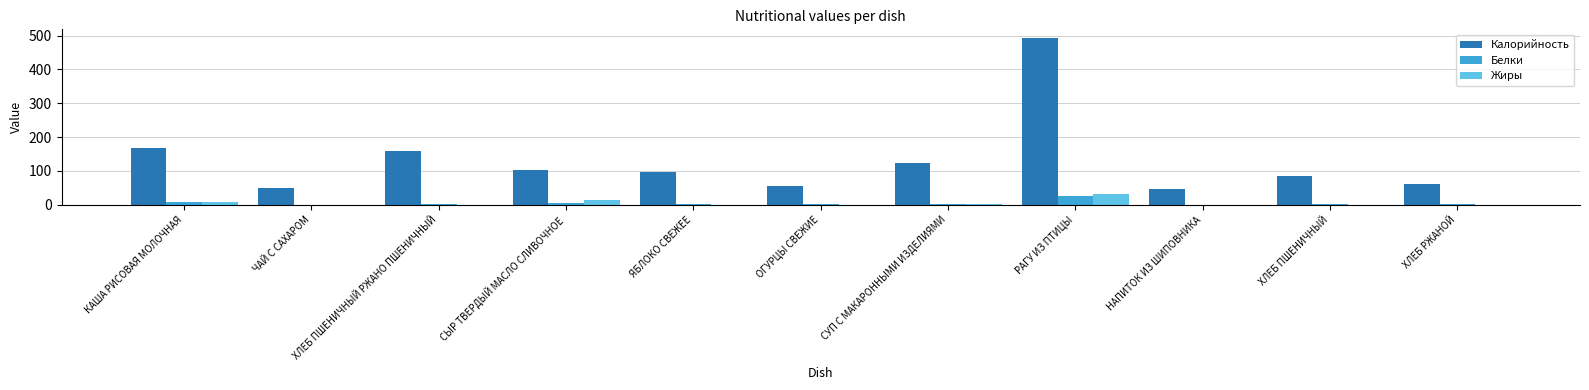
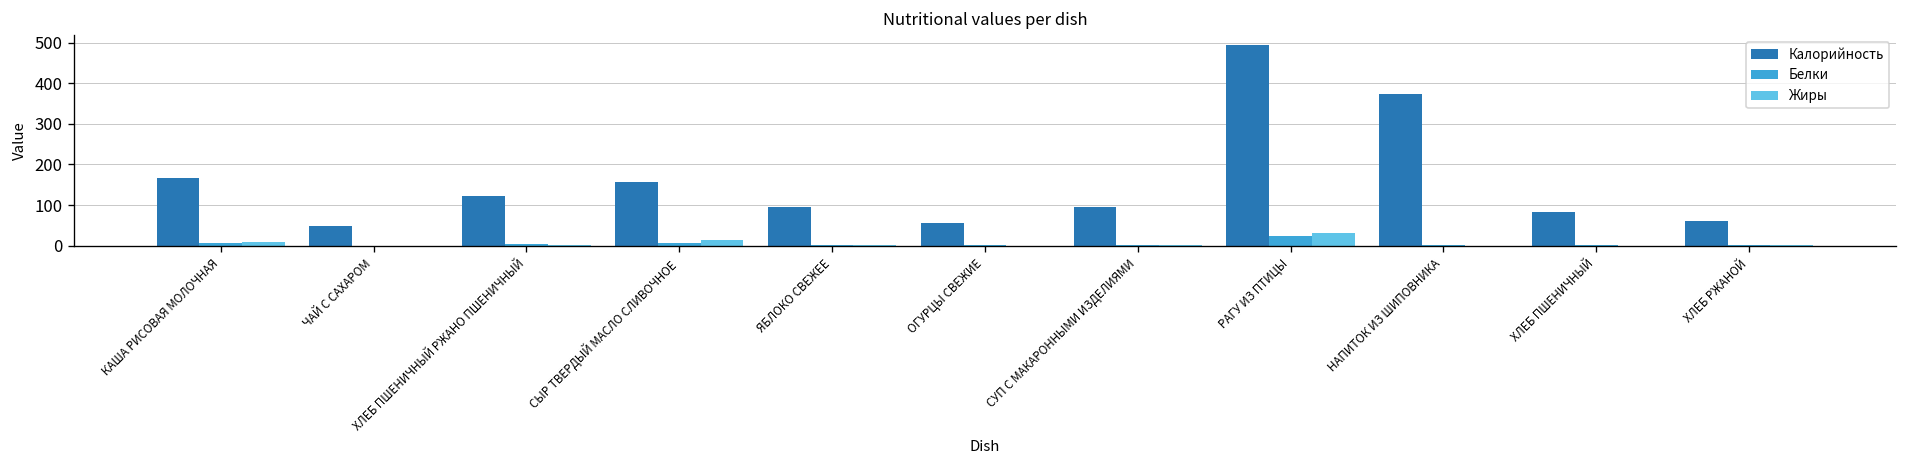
  {
    "Калорийность": {
      "КАША РИСОВАЯ МОЛОЧНАЯ": 170,
      "ЧАЙ С САХАРОМ": 50,
-     "ХЛЕБ ПШЕНИЧНЫЙ РЖАНО ПШЕНИЧНЫЙ": 160,
-     "СЫР ТВЕРДЫЙ МАСЛО СЛИВОЧНОЕ": 100,
+     "ХЛЕБ ПШЕНИЧНЫЙ РЖАНО ПШЕНИЧНЫЙ": 120,
+     "СЫР ТВЕРДЫЙ МАСЛО СЛИВОЧНОЕ": 160,
      "ЯБЛОКО СВЕЖЕЕ": 100,
      "ОГУРЦЫ СВЕЖИЕ": 60,
-     "СУП С МАКАРОННЫМИ ИЗДЕЛИЯМИ": 120,
+     "СУП С МАКАРОННЫМИ ИЗДЕЛИЯМИ": 100,
      "РАГУ ИЗ ПТИЦЫ": 490,
-     "НАПИТОК ИЗ ШИПОВНИКА": 50,
+     "НАПИТОК ИЗ ШИПОВНИКА": 370,
      "ХЛЕБ ПШЕНИЧНЫЙ": 80,
      "ХЛЕБ РЖАНОЙ": 60
    }
  }
